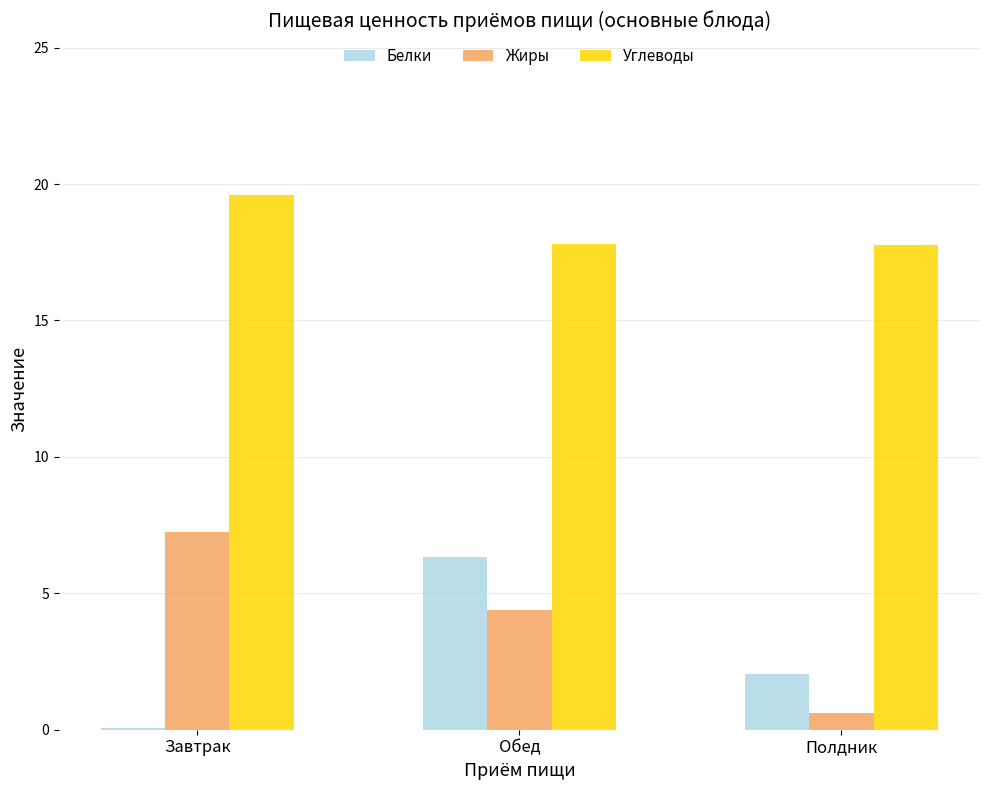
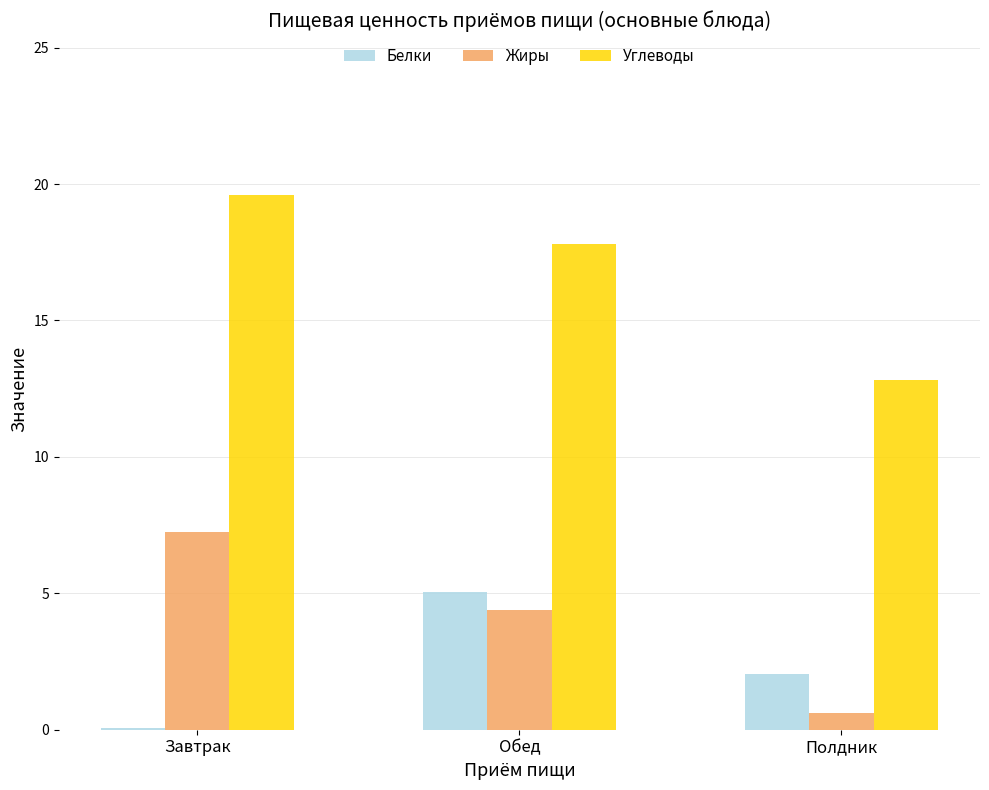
  {
    "Белки": {
-     "Обед": 6.3,
+     "Обед": 5.0,
      "Полдник": 2.0
    },
    "Жиры": {
      "Завтрак": 7.3,
      "Обед": 4.4,
      "Полдник": 0.6
    },
    "Углеводы": {
      "Завтрак": 19.6,
      "Обед": 17.8,
-     "Полдник": 17.8
+     "Полдник": 12.8
    }
  }
